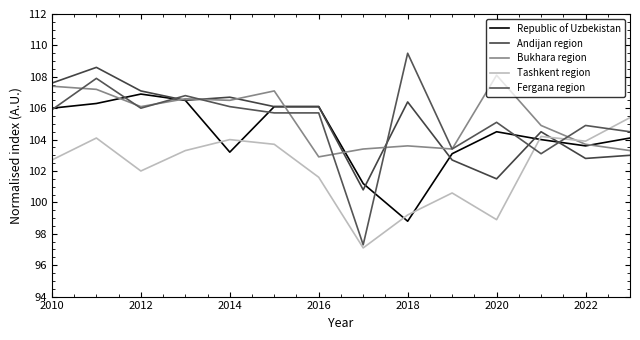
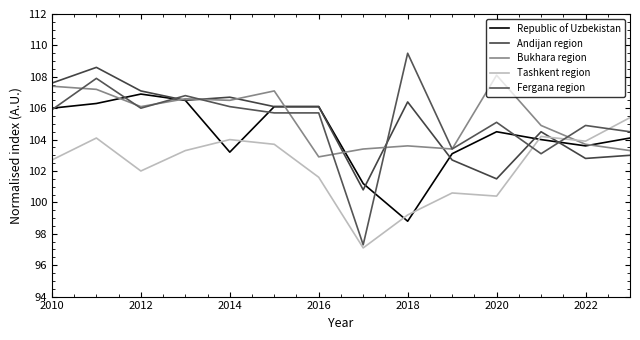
  {
    "Republic of Uzbekistan": {
      "2012": 106.9,
      "2014": 103.2,
      "2018": 98.8,
      "2020": 104.5
    },
    "Bukhara region": {
      "2010": 107.4,
      "2014": 106.5,
      "2016": 102.9,
      "2018": 103.6
    },
    "Tashkent region": {
      "2010": 102.7,
      "2012": 102.0,
      "2014": 104.0,
      "2016": 101.6,
      "2018": 99.2,
-     "2020": 98.9,
+     "2020": 100.4,
      "2022": 103.9
    }
  }
